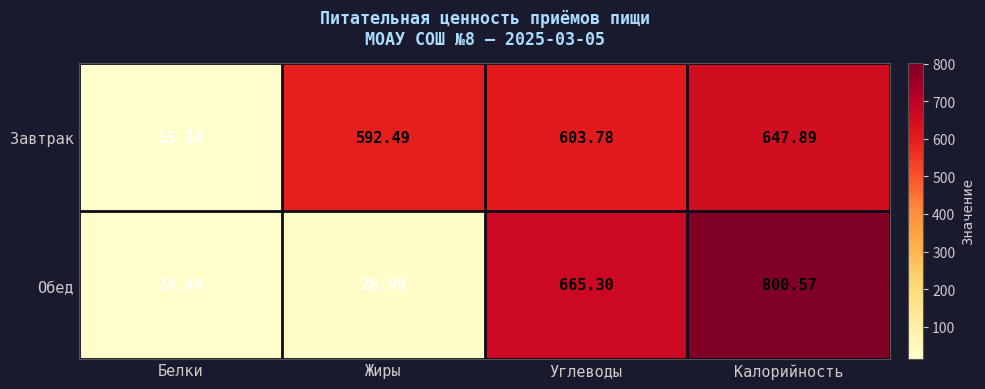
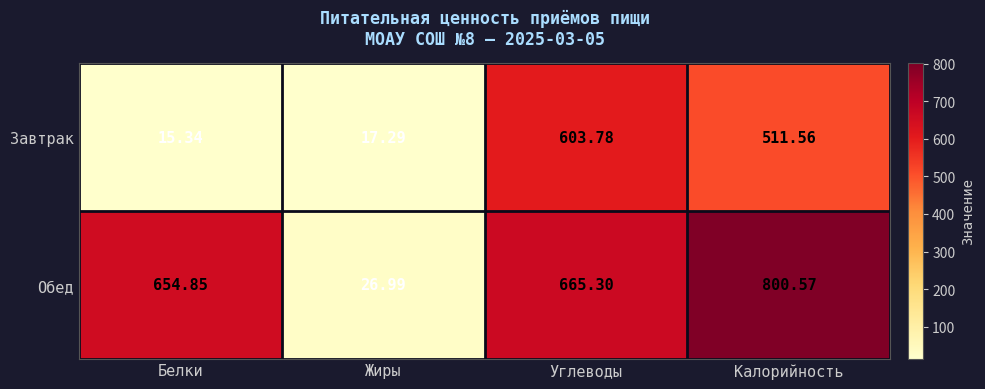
  {
    "Завтрак": {
      "Белки": 15.34,
-     "Жиры": 592.49,
+     "Жиры": 17.29,
      "Углеводы": 603.78,
-     "Калорийность": 647.89
+     "Калорийность": 511.56
    },
    "Обед": {
-     "Белки": 24.44,
+     "Белки": 654.85,
      "Жиры": 26.99,
      "Углеводы": 665.30,
      "Калорийность": 800.57
    }
  }
